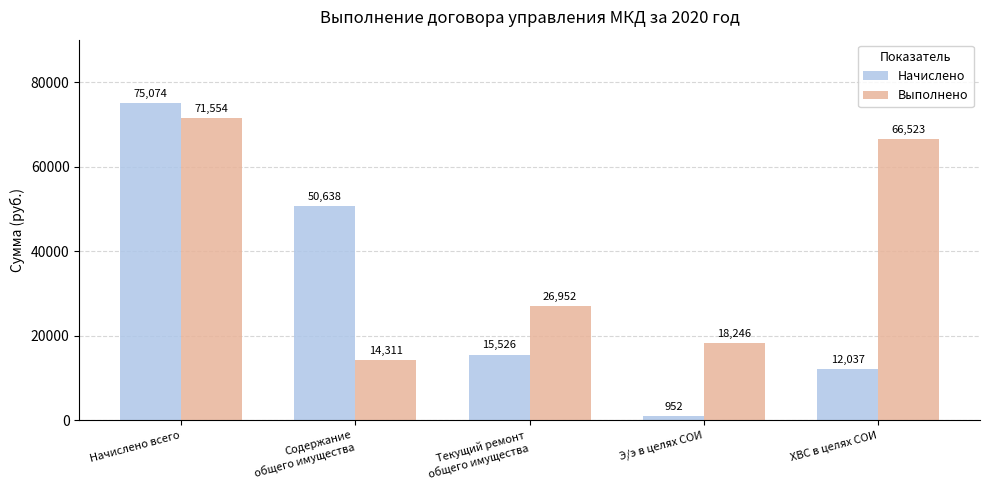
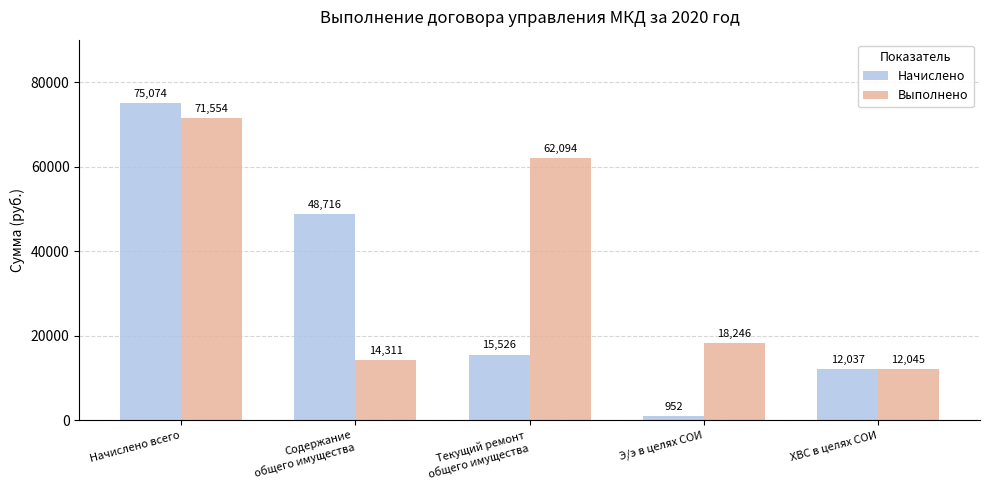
  {
    "Начислено": {
      "Начислено всего": "75,074",
-     "Содержание общего имущества": "50,638",
+     "Содержание общего имущества": "48,716",
      "Текущий ремонт общего имущества": "15,526",
      "Э/э в целях СОИ": "952",
      "ХВС в целях СОИ": "12,037"
    },
    "Выполнено": {
      "Начислено всего": "71,554",
      "Содержание общего имущества": "14,311",
-     "Текущий ремонт общего имущества": "26,952",
+     "Текущий ремонт общего имущества": "62,094",
      "Э/э в целях СОИ": "18,246",
-     "ХВС в целях СОИ": "66,523"
+     "ХВС в целях СОИ": "12,045"
    }
  }
